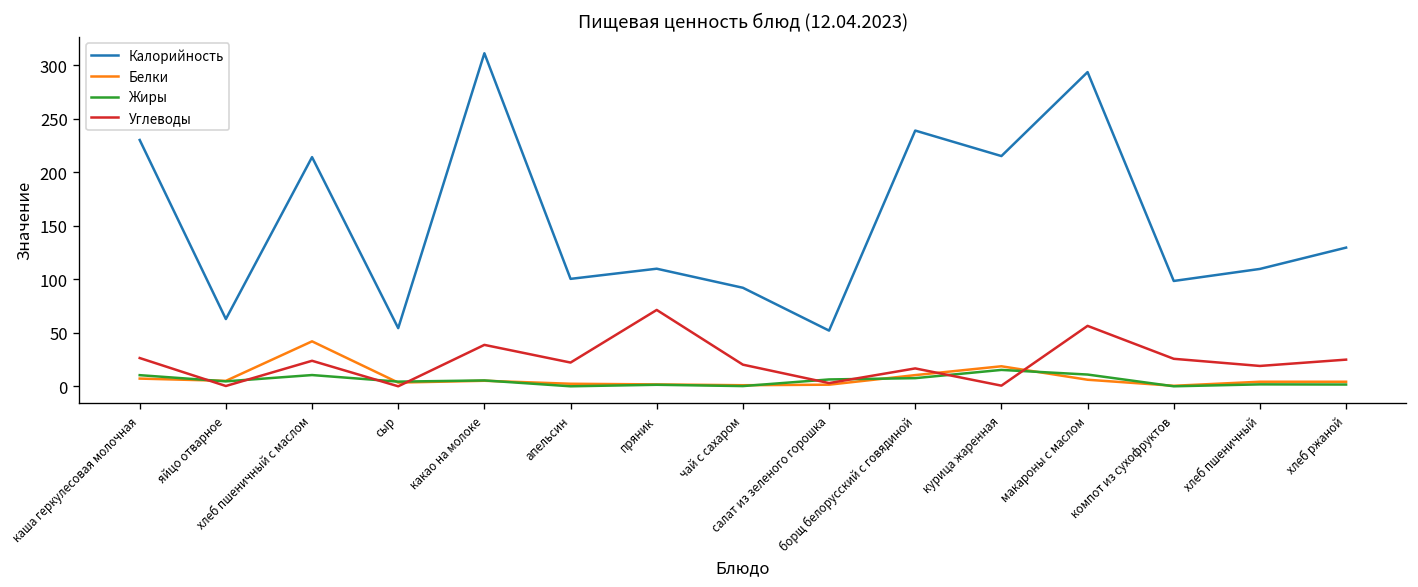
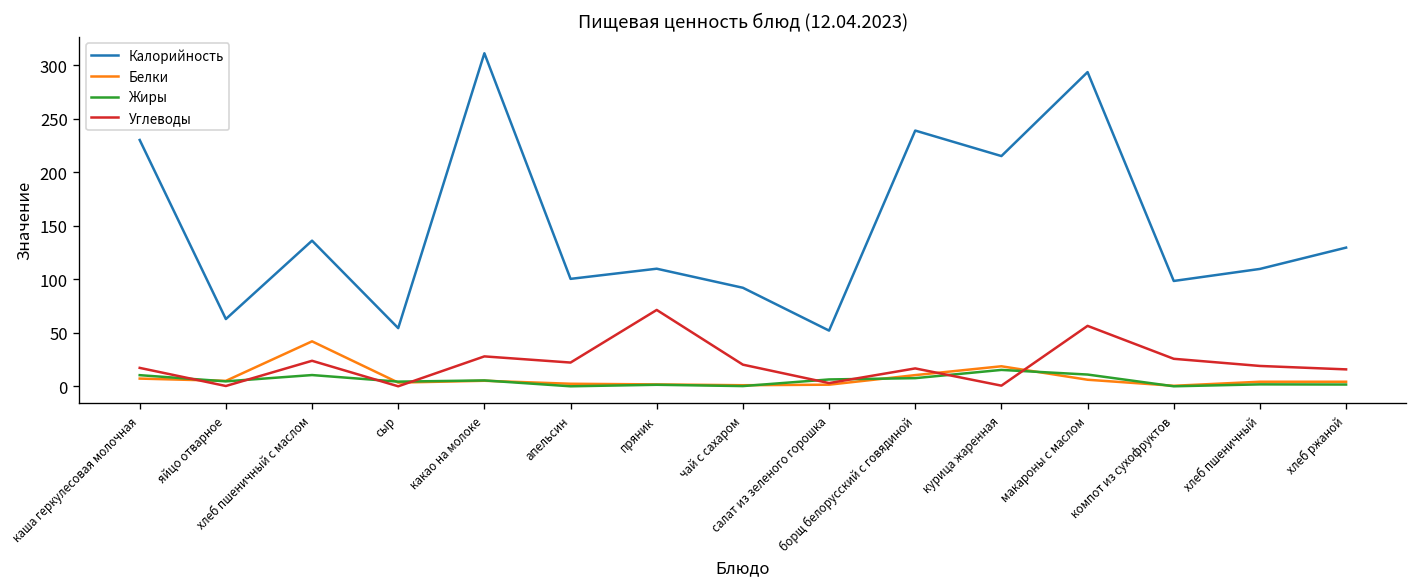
  {
    "Калорийность": {
      "каша геркулесовая молочная": 230,
      "яйцо отварное": 60,
-     "хлеб пшеничный с маслом": 210,
+     "хлеб пшеничный с маслом": 140,
      "сыр": 50,
      "какао на молоке": 310,
      "апельсин": 100,
      "пряник": 110,
      "чай с сахаром": 90,
      "салат из зеленого горошка": 50,
      "борщ белорусский с говядиной": 240,
      "курица жаренная": 220,
      "макароны с маслом": 290,
      "компот из сухофруктов": 100,
      "хлеб пшеничный": 110,
      "хлеб ржаной": 130
    },
    "Белки": {
      "каша геркулесовая молочная": 10,
      "хлеб пшеничный с маслом": 40,
      "борщ белорусский с говядиной": 10,
      "курица жаренная": 20,
      "макароны с маслом": 10
    },
    "Жиры": {
      "каша геркулесовая молочная": 10,
      "хлеб пшеничный с маслом": 10,
      "салат из зеленого горошка": 10,
      "борщ белорусский с говядиной": 10,
      "курица жаренная": 20,
      "макароны с маслом": 10
    },
    "Углеводы": {
-     "каша геркулесовая молочная": 30,
+     "каша геркулесовая молочная": 20,
      "яйцо отварное": 0,
      "хлеб пшеничный с маслом": 20,
      "сыр": 0,
-     "какао на молоке": 40,
+     "какао на молоке": 30,
      "апельсин": 20,
      "пряник": 70,
      "чай с сахаром": 20,
      "борщ белорусский с говядиной": 20,
      "курица жаренная": 0,
      "макароны с маслом": 60,
      "компот из сухофруктов": 30,
      "хлеб пшеничный": 20,
-     "хлеб ржаной": 25
+     "хлеб ржаной": 16
    }
  }
